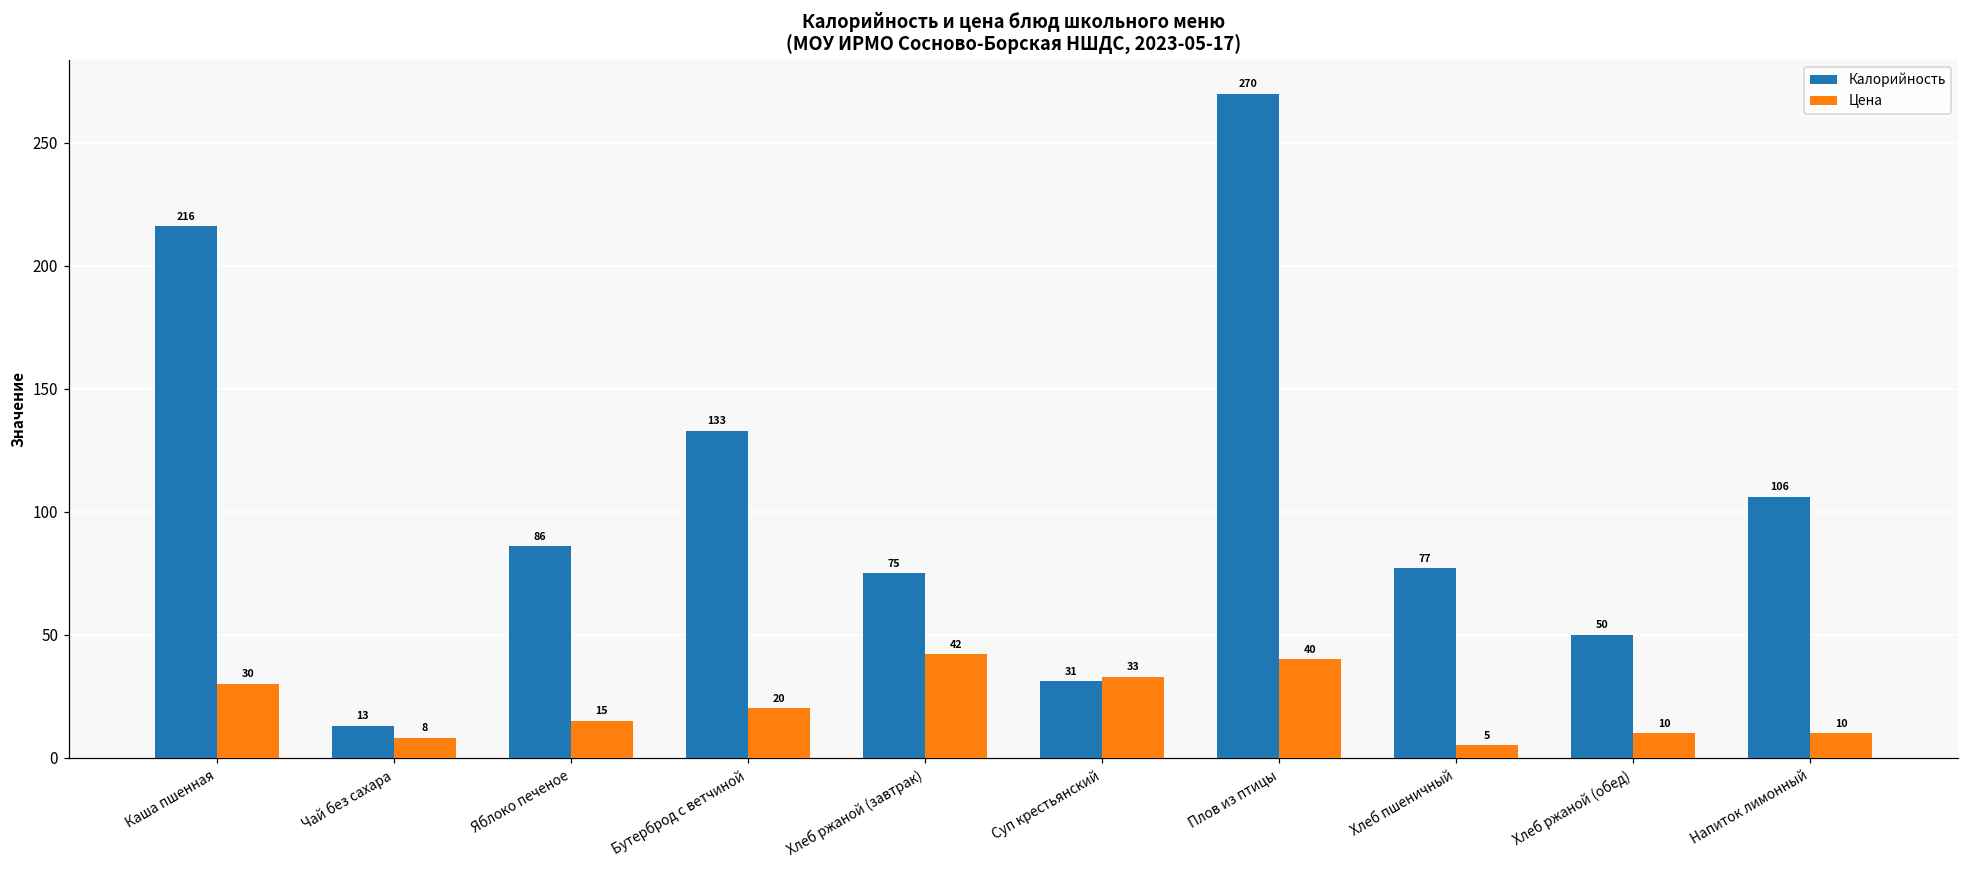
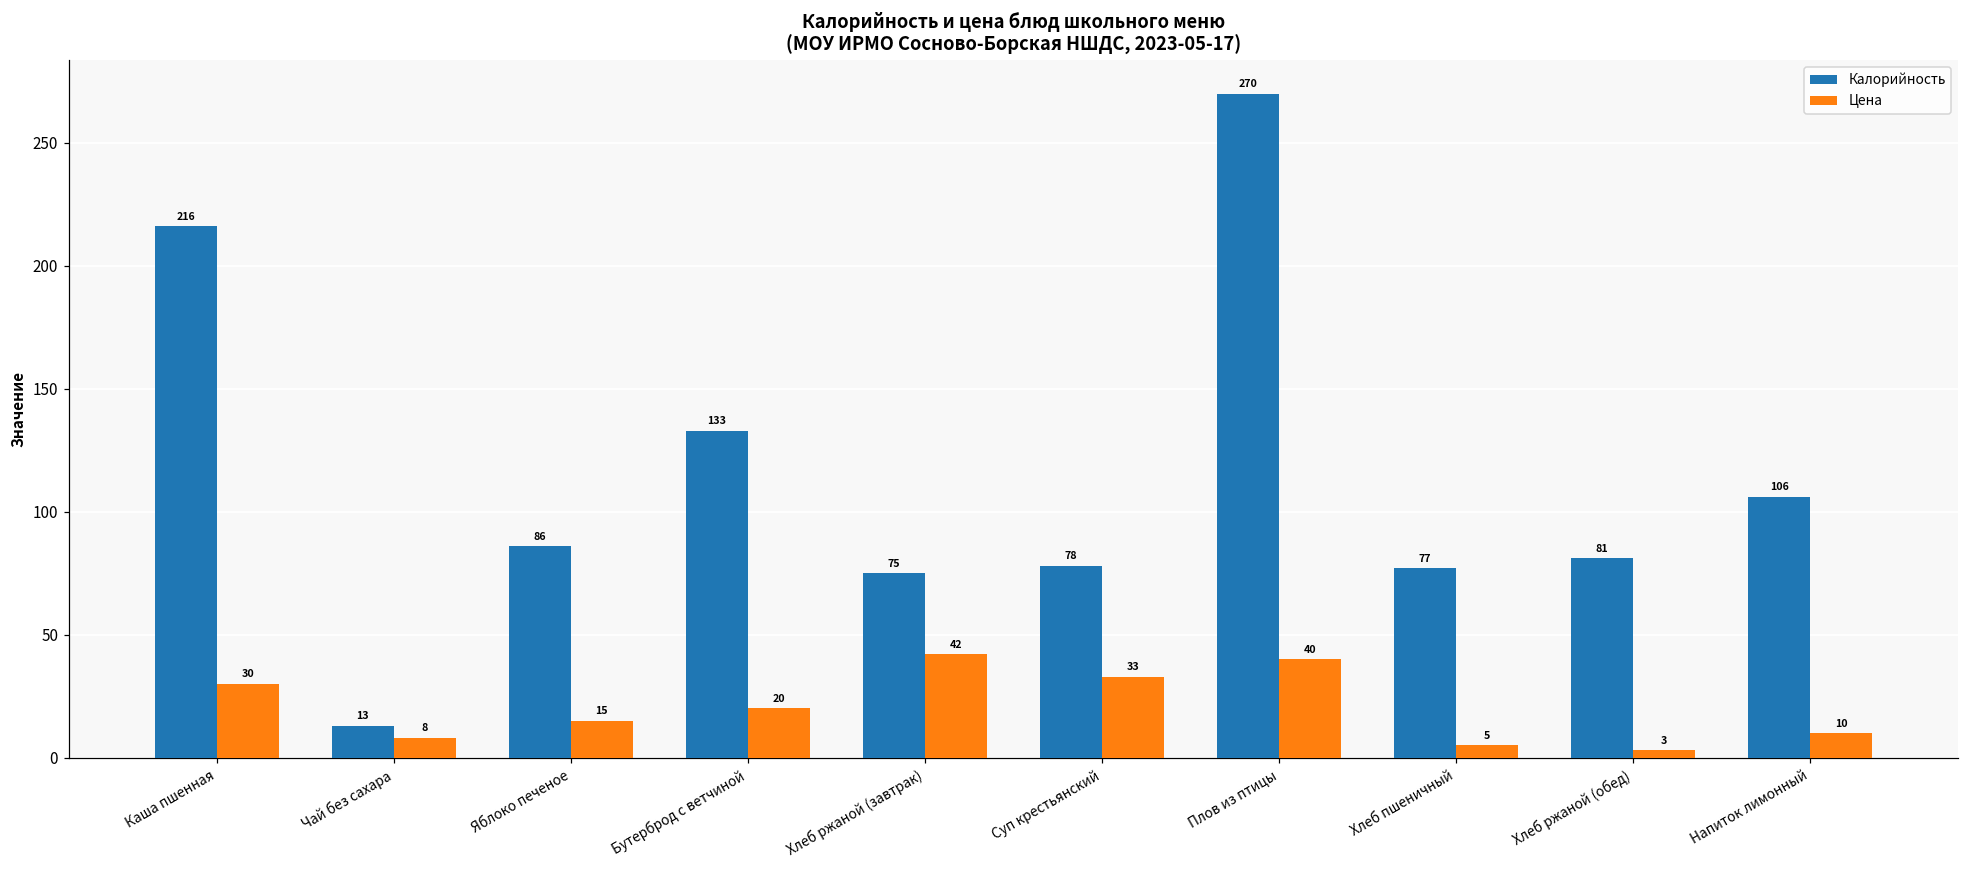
  {
    "Калорийность": {
      "Каша пшенная": 216,
      "Чай без сахара": 13,
      "Яблоко печеное": 86,
      "Бутерброд с ветчиной": 133,
      "Хлеб ржаной (завтрак)": 75,
-     "Суп крестьянский": 31,
+     "Суп крестьянский": 78,
      "Плов из птицы": 270,
      "Хлеб пшеничный": 77,
-     "Хлеб ржаной (обед)": 50,
+     "Хлеб ржаной (обед)": 81,
      "Напиток лимонный": 106
    },
    "Цена": {
      "Каша пшенная": 30,
      "Чай без сахара": 8,
      "Яблоко печеное": 15,
      "Бутерброд с ветчиной": 20,
      "Хлеб ржаной (завтрак)": 42,
      "Суп крестьянский": 33,
      "Плов из птицы": 40,
      "Хлеб пшеничный": 5,
-     "Хлеб ржаной (обед)": 10,
+     "Хлеб ржаной (обед)": 3,
      "Напиток лимонный": 10
    }
  }
